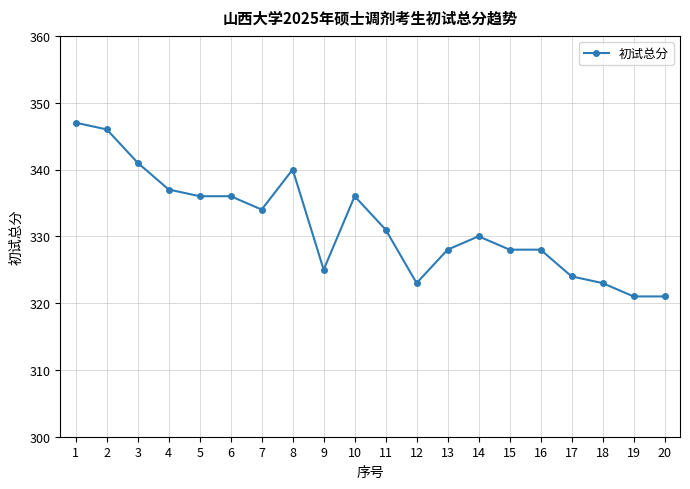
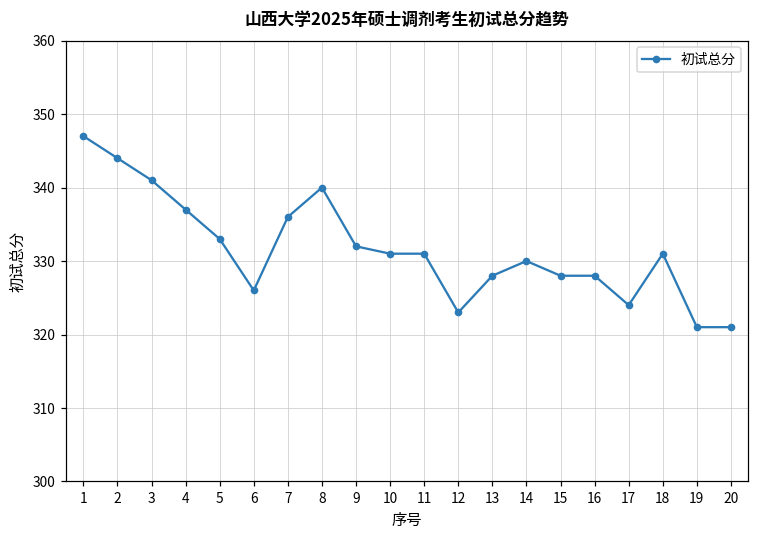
  {
    "1": 347,
-   "2": 346,
+   "2": 344,
    "3": 341,
    "4": 337,
-   "5": 336,
-   "6": 336,
-   "7": 334,
+   "5": 333,
+   "6": 326,
+   "7": 336,
    "8": 340,
-   "9": 325,
-   "10": 336,
+   "9": 332,
+   "10": 331,
    "11": 331,
    "12": 323,
    "13": 328,
    "14": 330,
    "15": 328,
    "16": 328,
    "17": 324,
-   "18": 323,
+   "18": 331,
    "19": 321,
    "20": 321
  }
